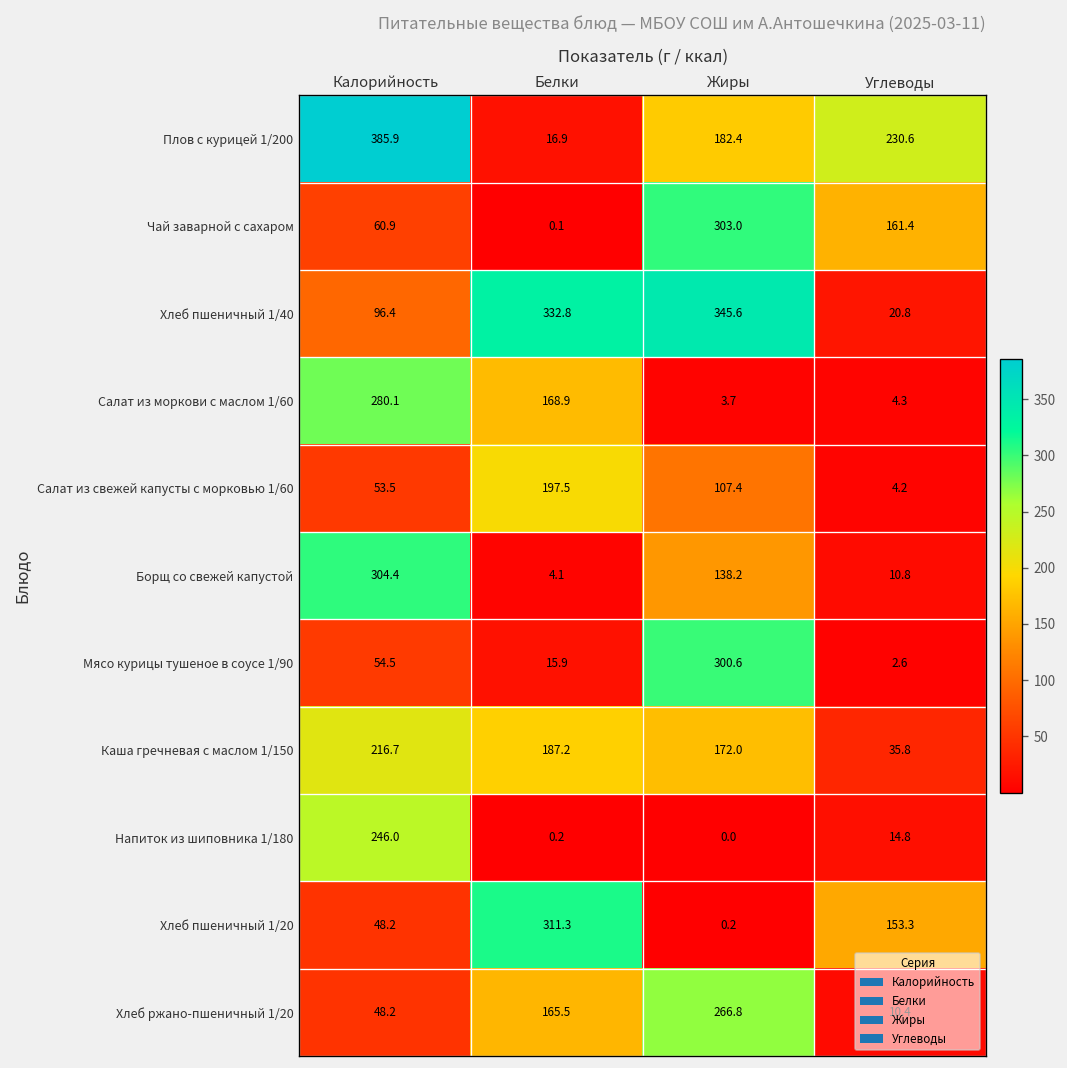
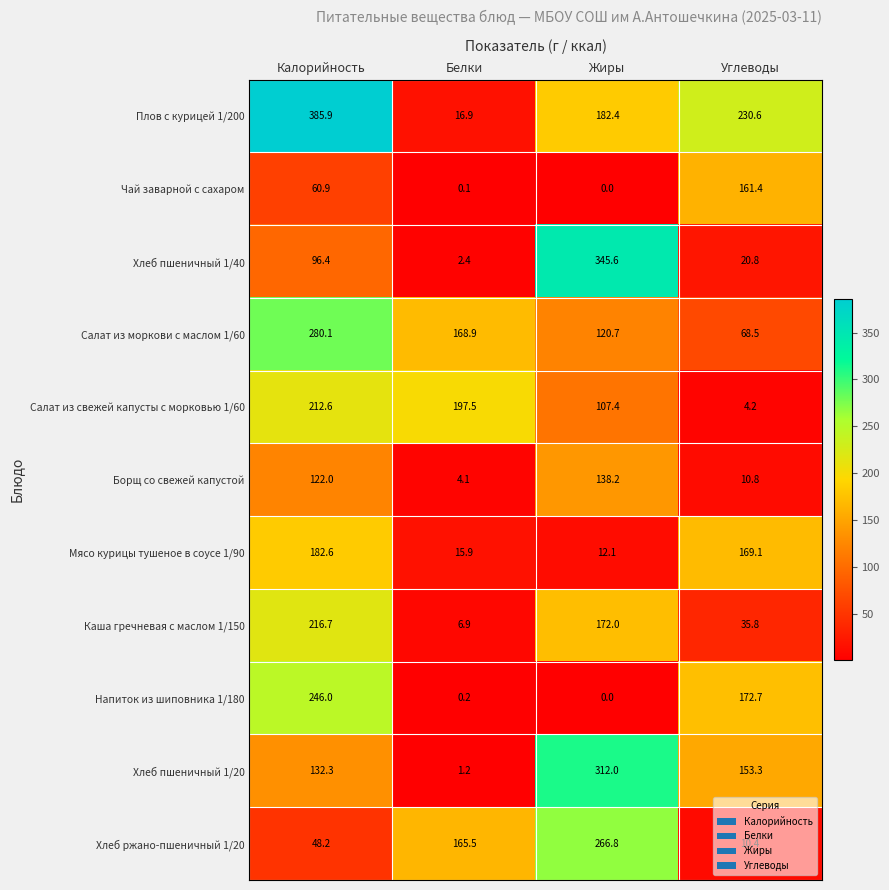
  {
    "Плов с курицей 1/200": {
      "Калорийность": 385.9,
      "Белки": 16.9,
      "Жиры": 182.4,
      "Углеводы": 230.6
    },
    "Чай заварной с сахаром": {
      "Калорийность": 60.9,
      "Белки": 0.1,
-     "Жиры": 303.0,
+     "Жиры": 0.0,
      "Углеводы": 161.4
    },
    "Хлеб пшеничный 1/40": {
      "Калорийность": 96.4,
-     "Белки": 332.8,
+     "Белки": 2.4,
      "Жиры": 345.6,
      "Углеводы": 20.8
    },
    "Салат из моркови с маслом 1/60": {
      "Калорийность": 280.1,
      "Белки": 168.9,
-     "Жиры": 3.7,
-     "Углеводы": 4.3
+     "Жиры": 120.7,
+     "Углеводы": 68.5
    },
    "Салат из свежей капусты с морковью 1/60": {
-     "Калорийность": 53.5,
+     "Калорийность": 212.6,
      "Белки": 197.5,
      "Жиры": 107.4,
      "Углеводы": 4.2
    },
    "Борщ со свежей капустой": {
-     "Калорийность": 304.4,
+     "Калорийность": 122.0,
      "Белки": 4.1,
      "Жиры": 138.2,
      "Углеводы": 10.8
    },
    "Мясо курицы тушеное в соусе 1/90": {
-     "Калорийность": 54.5,
+     "Калорийность": 182.6,
      "Белки": 15.9,
-     "Жиры": 300.6,
-     "Углеводы": 2.6
+     "Жиры": 12.1,
+     "Углеводы": 169.1
    },
    "Каша гречневая с маслом 1/150": {
      "Калорийность": 216.7,
-     "Белки": 187.2,
+     "Белки": 6.9,
      "Жиры": 172.0,
      "Углеводы": 35.8
    },
    "Напиток из шиповника 1/180": {
      "Калорийность": 246.0,
      "Белки": 0.2,
      "Жиры": 0.0,
-     "Углеводы": 14.8
+     "Углеводы": 172.7
    },
    "Хлеб пшеничный 1/20": {
-     "Калорийность": 48.2,
-     "Белки": 311.3,
-     "Жиры": 0.2,
+     "Калорийность": 132.3,
+     "Белки": 1.2,
+     "Жиры": 312.0,
      "Углеводы": 153.3
    },
    "Хлеб ржано-пшеничный 1/20": {
      "Калорийность": 48.2,
      "Белки": 165.5,
      "Жиры": 266.8
    }
  }
